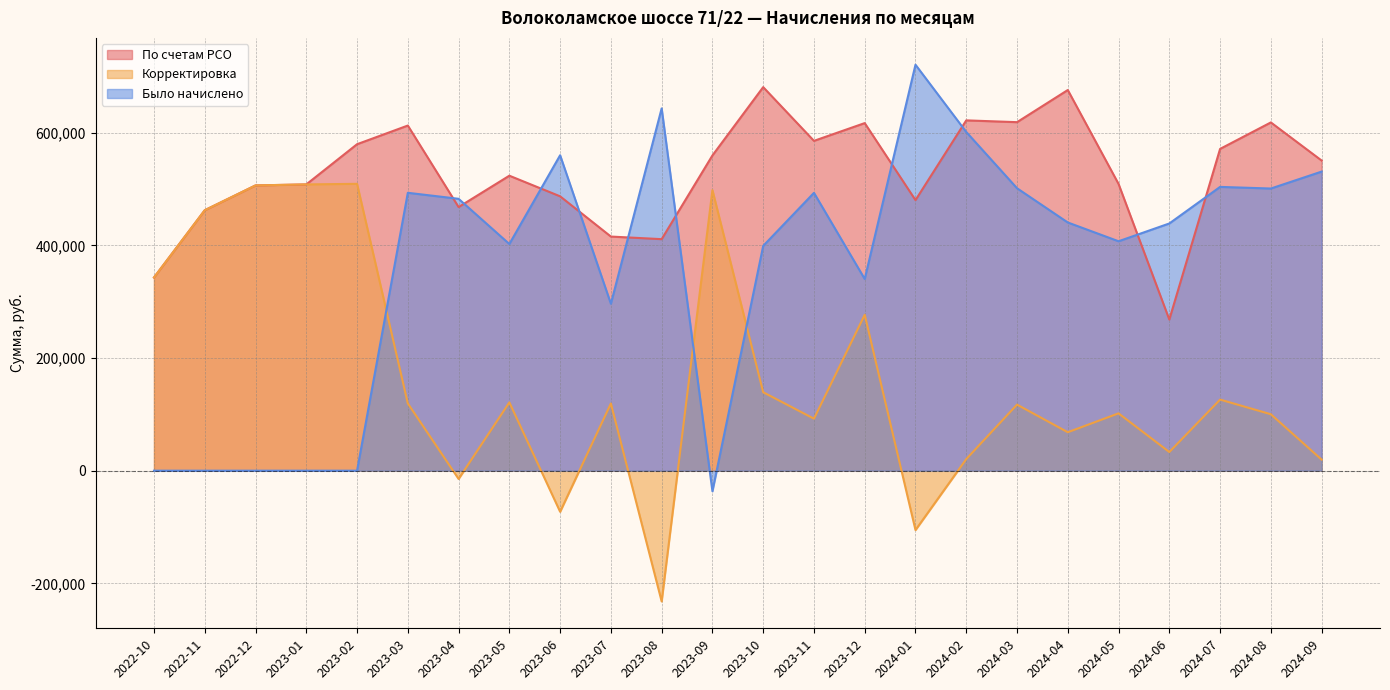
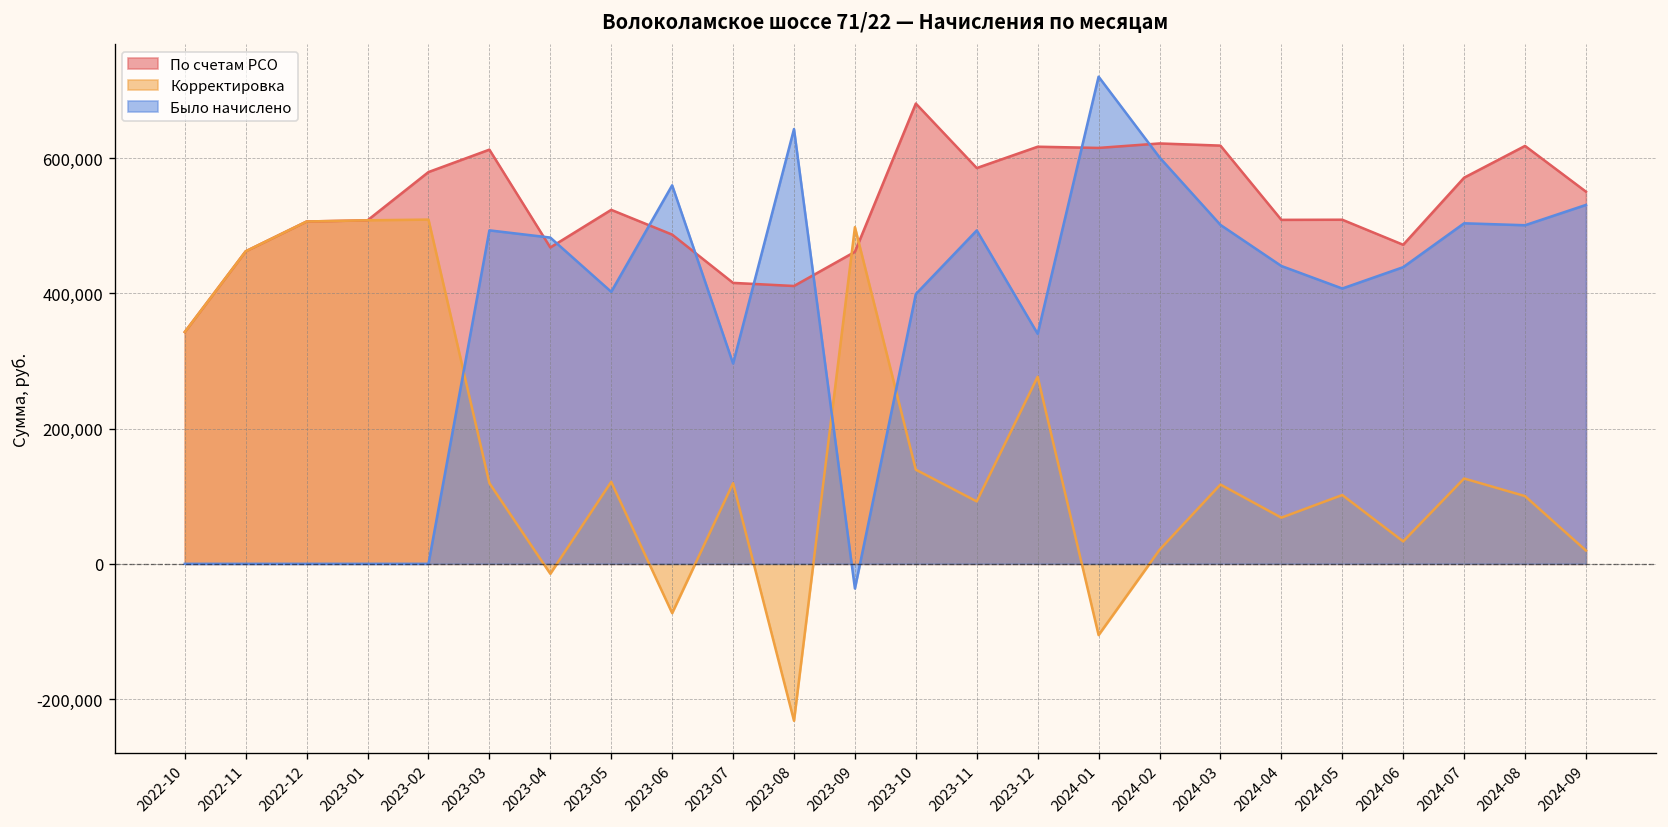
  {
    "По счетам РСО": {
      "2023-02": "580,000",
      "2023-03": "610,000",
      "2023-04": "470,000",
      "2023-05": "520,000",
      "2023-06": "490,000",
      "2023-07": "420,000",
      "2023-08": "410,000",
-     "2023-09": "560,000",
+     "2023-09": "460,000",
      "2023-10": "680,000",
      "2023-11": "590,000",
      "2023-12": "620,000",
-     "2024-01": "480,000",
+     "2024-01": "620,000",
      "2024-02": "620,000",
      "2024-03": "620,000",
-     "2024-04": "680,000",
+     "2024-04": "510,000",
      "2024-05": "510,000",
-     "2024-06": "270,000",
+     "2024-06": "470,000",
      "2024-07": "570,000",
      "2024-08": "620,000",
      "2024-09": "550,000"
    }
  }
